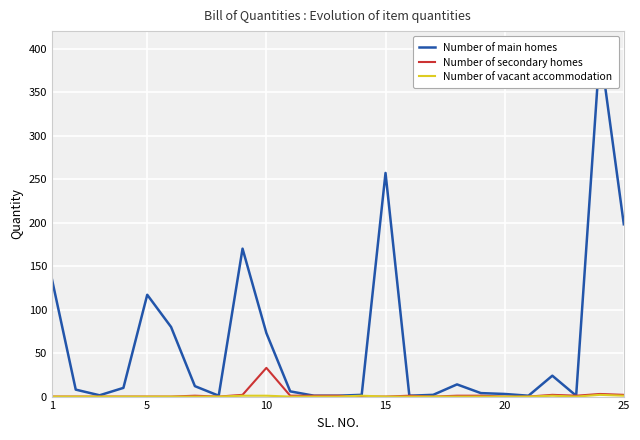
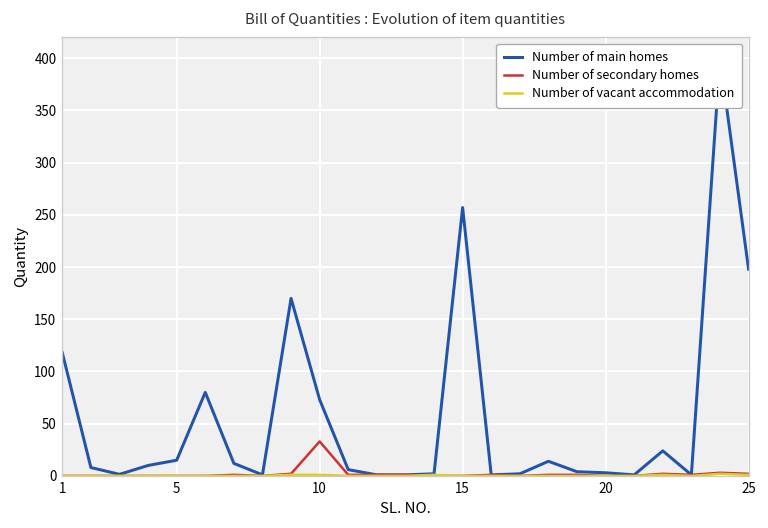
  {
    "Number of main homes": {
-     "1": 140,
-     "5": 120,
+     "1": 120,
+     "5": 20,
      "10": 70,
      "15": 260,
      "20": 0,
      "25": 200
    },
    "Number of secondary homes": {
      "10": 30
    },
    "Number of vacant accommodation": {
      "10": 0
    }
  }
